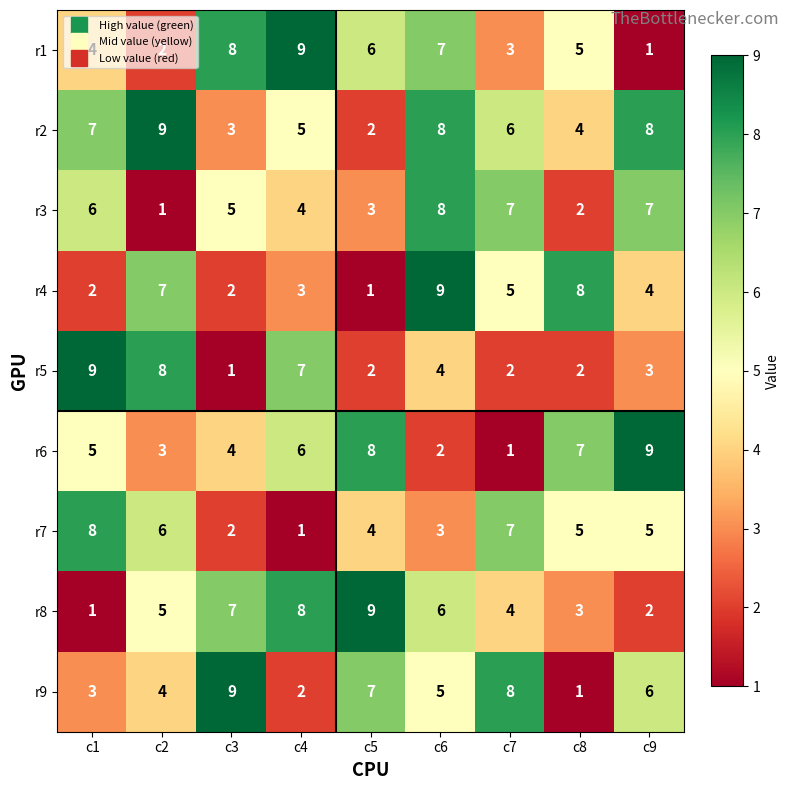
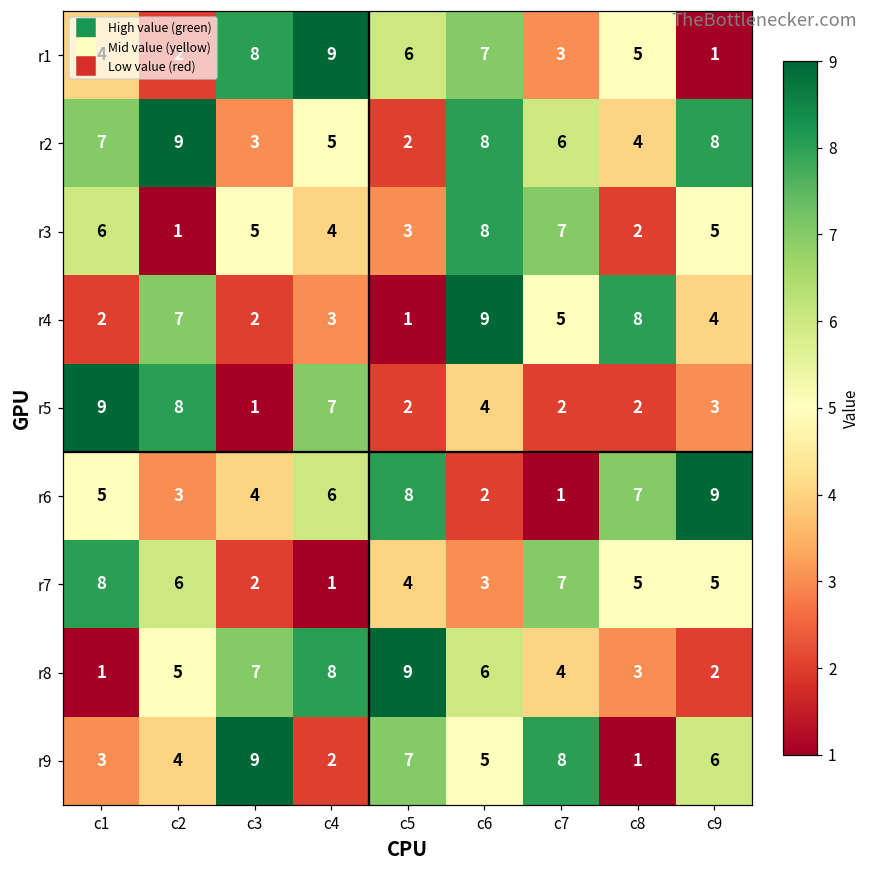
  {
    "r1": {
      "c3": 8,
      "c4": 9,
      "c5": 6,
      "c6": 7,
      "c7": 3,
      "c8": 5,
      "c9": 1
    },
    "r2": {
      "c1": 7,
      "c2": 9,
      "c3": 3,
      "c4": 5,
      "c5": 2,
      "c6": 8,
      "c7": 6,
      "c8": 4,
      "c9": 8
    },
    "r3": {
      "c1": 6,
      "c2": 1,
      "c3": 5,
      "c4": 4,
      "c5": 3,
      "c6": 8,
      "c7": 7,
      "c8": 2,
-     "c9": 7
+     "c9": 5
    },
    "r4": {
      "c1": 2,
      "c2": 7,
      "c3": 2,
      "c4": 3,
      "c5": 1,
      "c6": 9,
      "c7": 5,
      "c8": 8,
      "c9": 4
    },
    "r5": {
      "c1": 9,
      "c2": 8,
      "c3": 1,
      "c4": 7,
      "c5": 2,
      "c6": 4,
      "c7": 2,
      "c8": 2,
      "c9": 3
    },
    "r6": {
      "c1": 5,
      "c2": 3,
      "c3": 4,
      "c4": 6,
      "c5": 8,
      "c6": 2,
      "c7": 1,
      "c8": 7,
      "c9": 9
    },
    "r7": {
      "c1": 8,
      "c2": 6,
      "c3": 2,
      "c4": 1,
      "c5": 4,
      "c6": 3,
      "c7": 7,
      "c8": 5,
      "c9": 5
    },
    "r8": {
      "c1": 1,
      "c2": 5,
      "c3": 7,
      "c4": 8,
      "c5": 9,
      "c6": 6,
      "c7": 4,
      "c8": 3,
      "c9": 2
    },
    "r9": {
      "c1": 3,
      "c2": 4,
      "c3": 9,
      "c4": 2,
      "c5": 7,
      "c6": 5,
      "c7": 8,
      "c8": 1,
      "c9": 6
    }
  }
